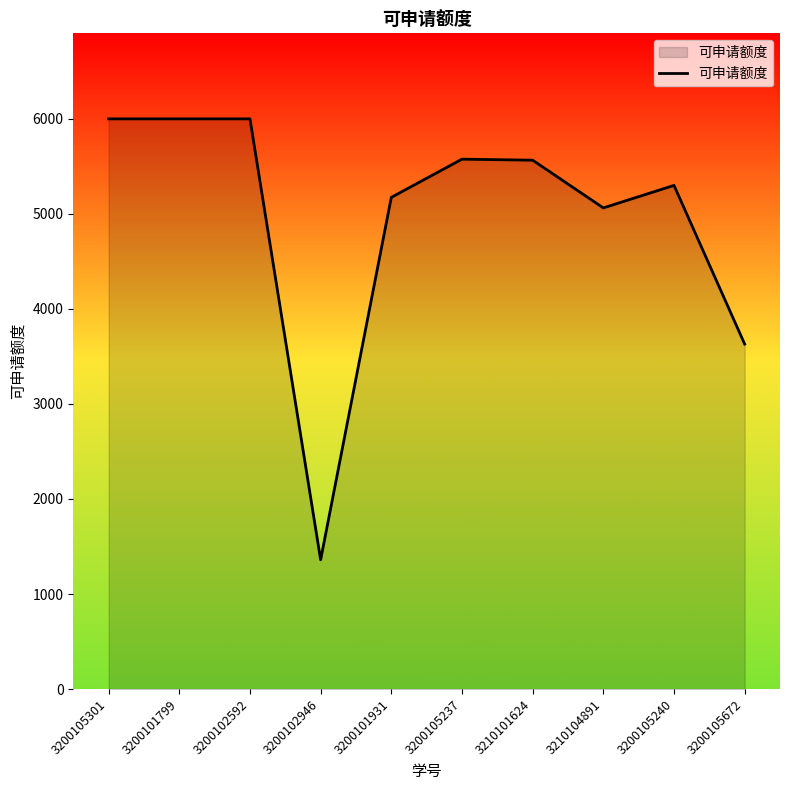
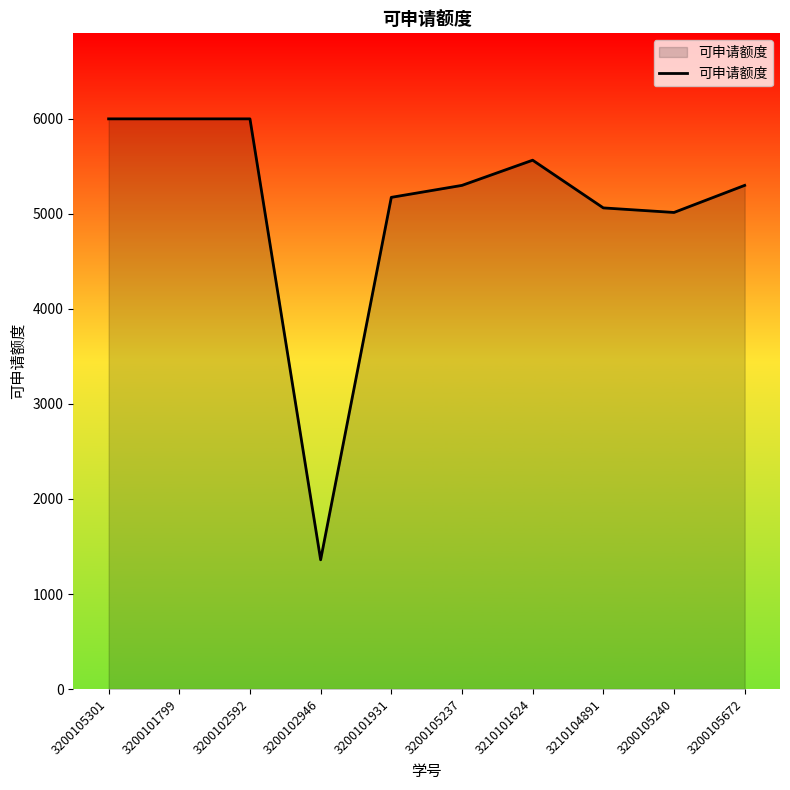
  {
    "3200105301": 6000,
    "3200101799": 6000,
    "3200102592": 6000,
    "3200102946": 1400,
    "3200101931": 5200,
-   "3200105237": 5600,
+   "3200105237": 5300,
    "3210101624": 5600,
    "3210104891": 5100,
-   "3200105240": 5300,
-   "3200105672": 3600
+   "3200105240": 5000,
+   "3200105672": 5300
  }
